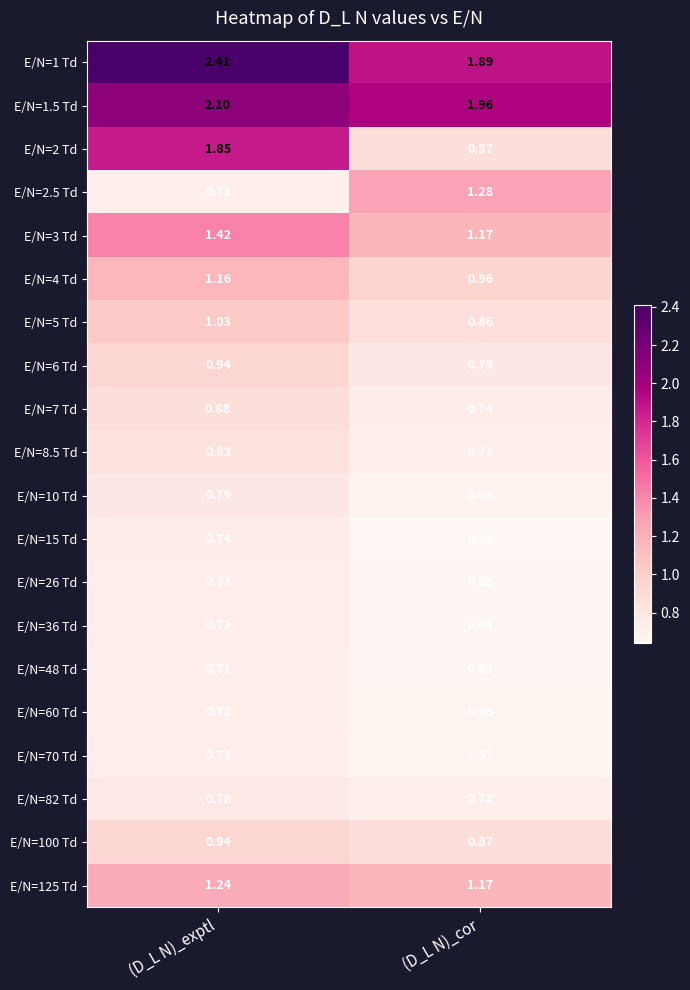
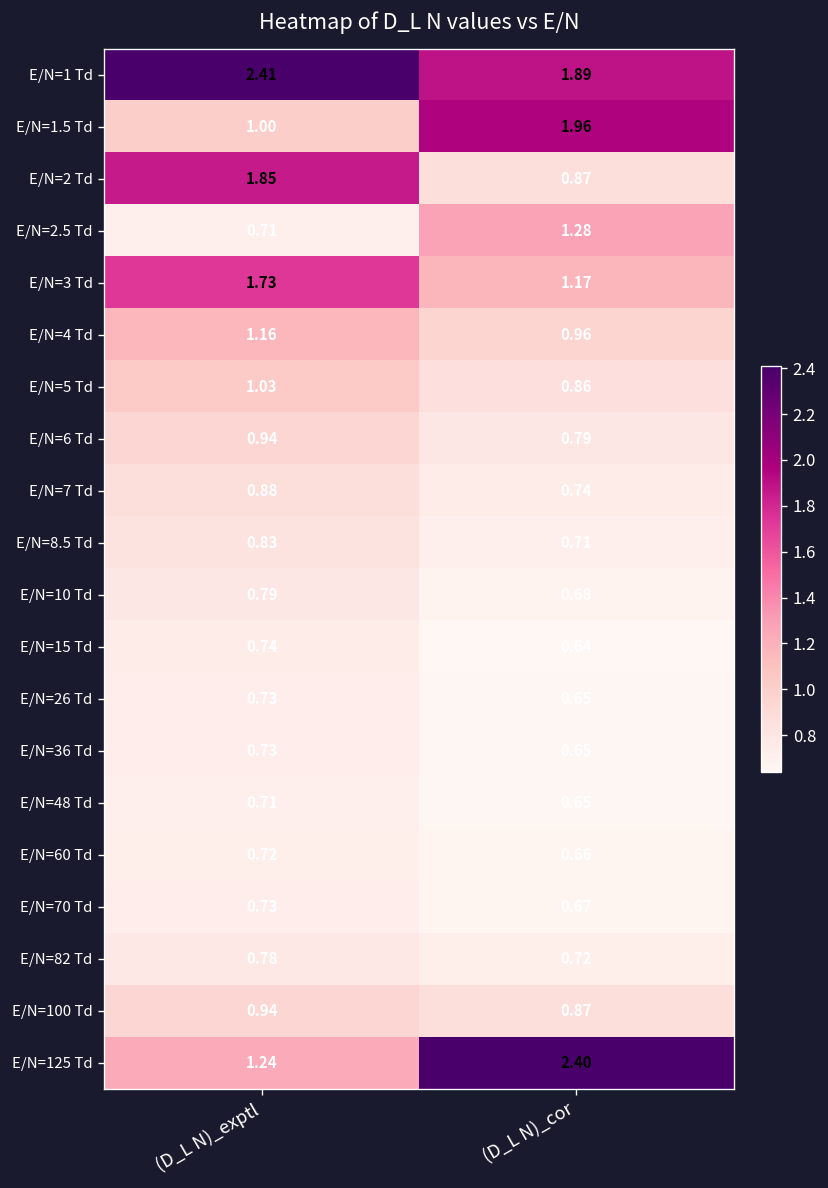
  {
    "E/N=1 Td": {
      "(D_L N)_exptl": 2.41,
      "(D_L N)_cor": 1.89
    },
    "E/N=1.5 Td": {
-     "(D_L N)_exptl": 2.10,
+     "(D_L N)_exptl": 1.00,
      "(D_L N)_cor": 1.96
    },
    "E/N=2 Td": {
      "(D_L N)_exptl": 1.85
    },
    "E/N=2.5 Td": {
      "(D_L N)_cor": 1.28
    },
    "E/N=3 Td": {
-     "(D_L N)_exptl": 1.42,
+     "(D_L N)_exptl": 1.73,
      "(D_L N)_cor": 1.17
    },
    "E/N=4 Td": {
      "(D_L N)_exptl": 1.16
    },
    "E/N=5 Td": {
      "(D_L N)_exptl": 1.03
    },
    "E/N=125 Td": {
      "(D_L N)_exptl": 1.24,
-     "(D_L N)_cor": 1.17
+     "(D_L N)_cor": 2.40
    }
  }
